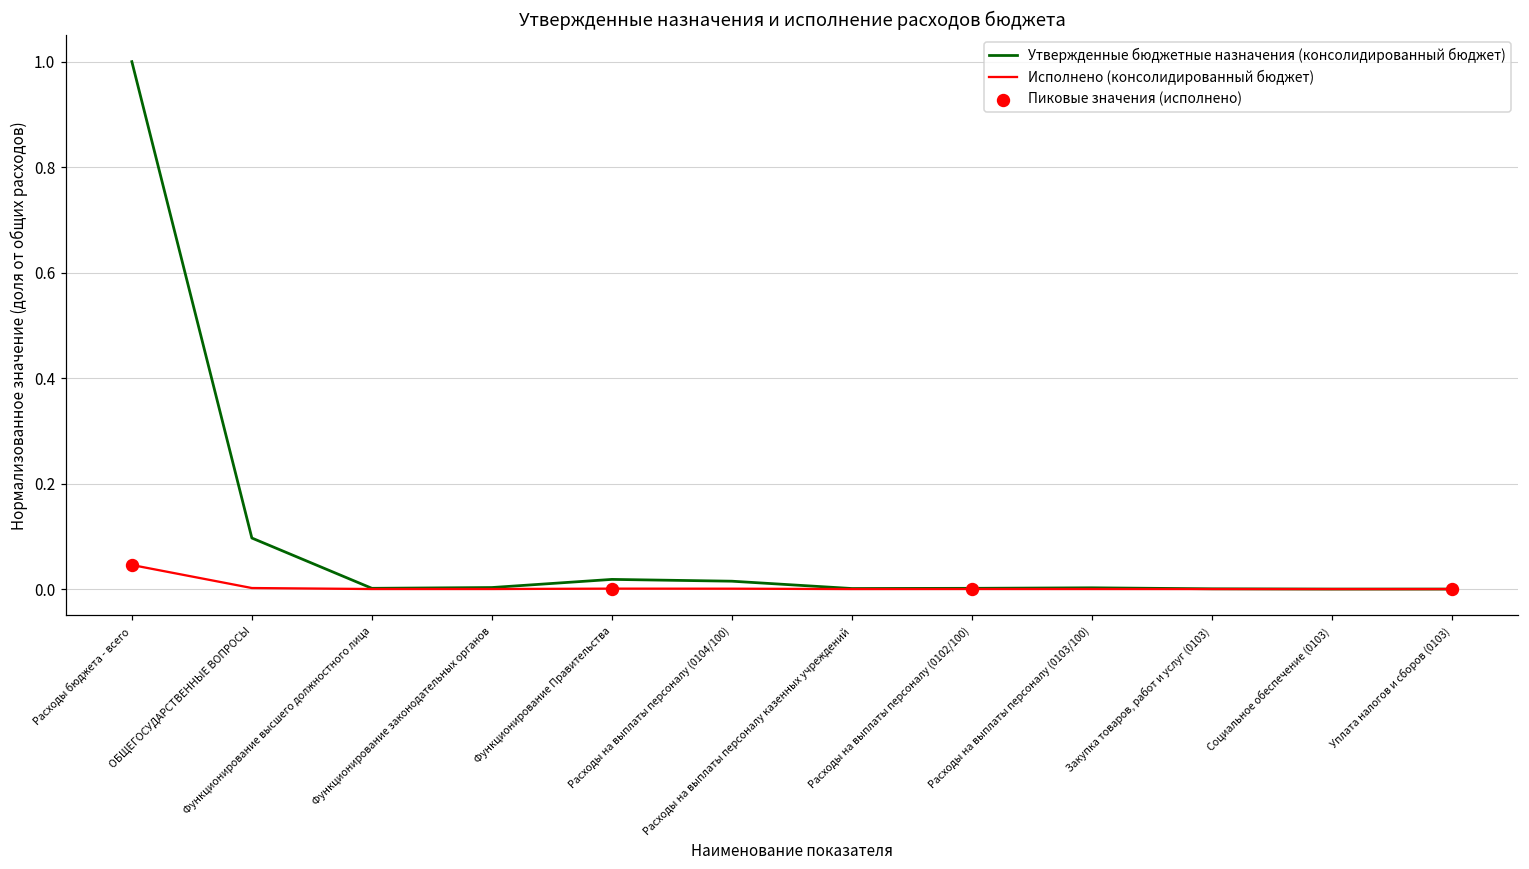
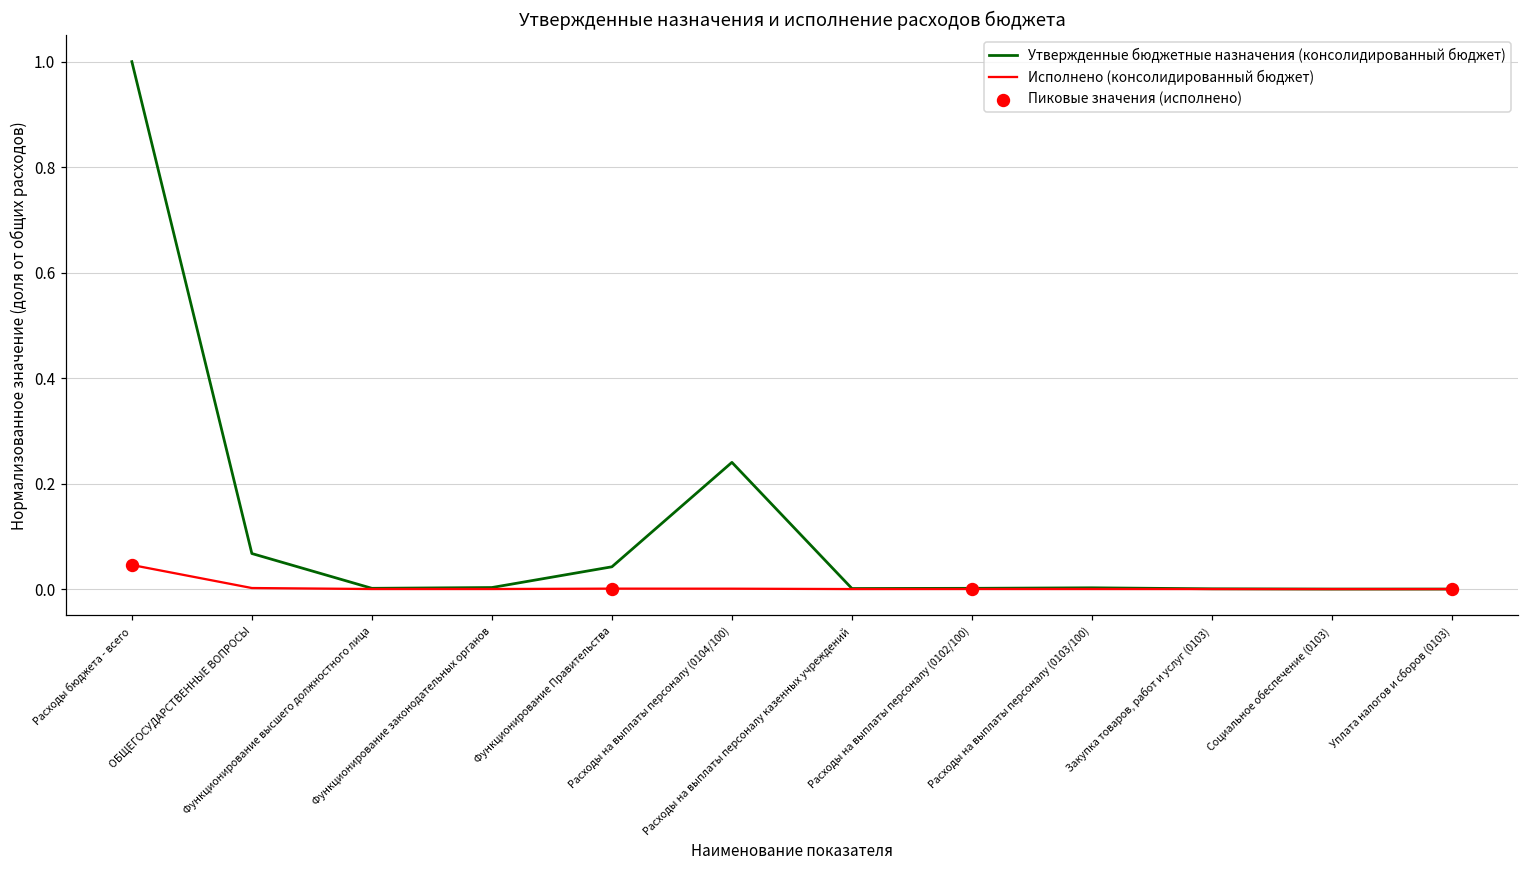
  {
    "Утвержденные бюджетные назначения (консолидированный бюджет)": {
      "Расходы бюджета - всего": 1.00,
-     "ОБЩЕГОСУДАРСТВЕННЫЕ ВОПРОСЫ": 0.10,
-     "Функционирование Правительства": 0.02,
-     "Расходы на выплаты персоналу (0104/100)": 0.01
+     "ОБЩЕГОСУДАРСТВЕННЫЕ ВОПРОСЫ": 0.07,
+     "Функционирование Правительства": 0.04,
+     "Расходы на выплаты персоналу (0104/100)": 0.24
    }
  }
